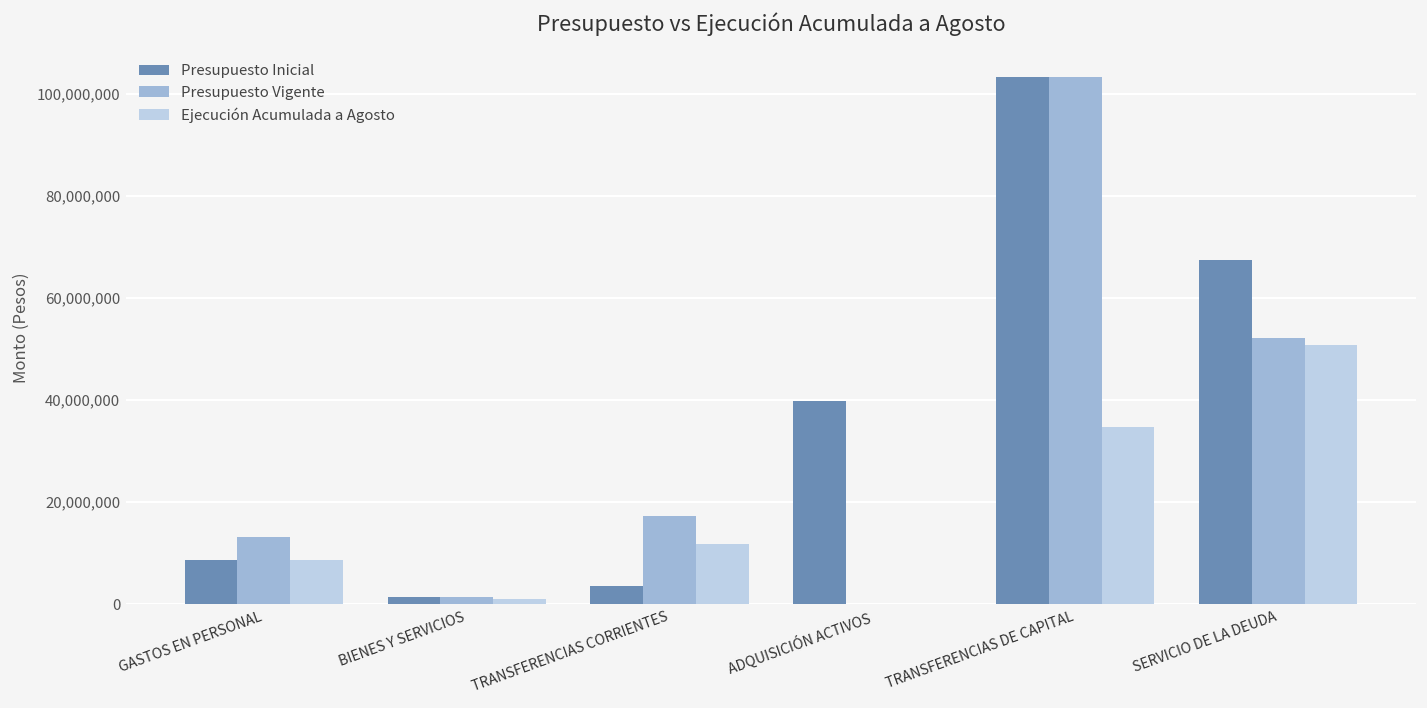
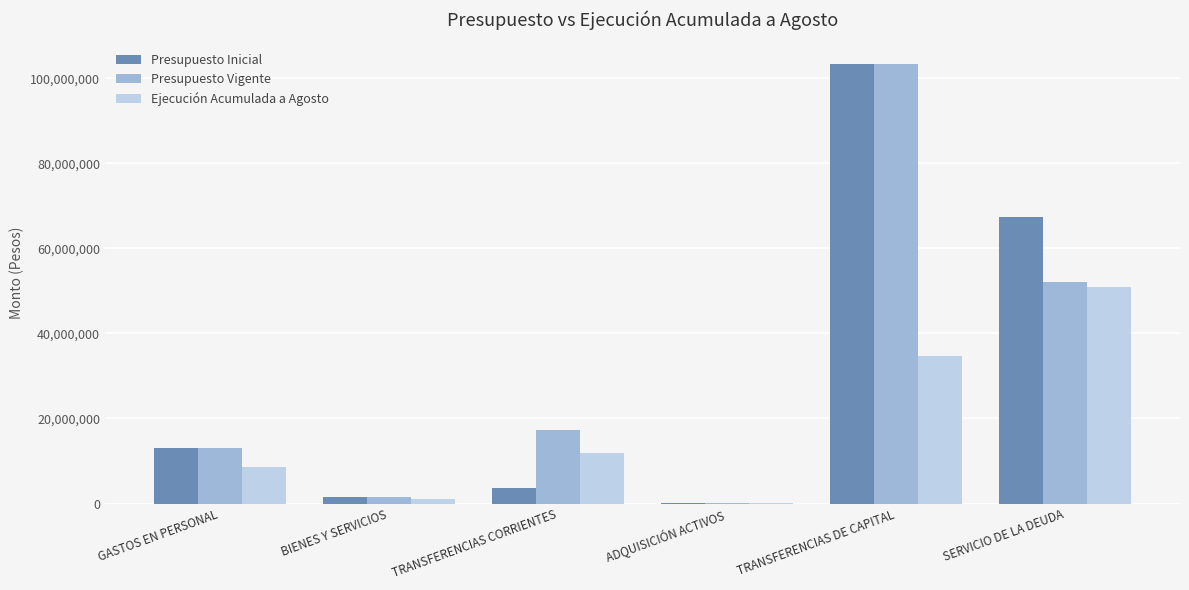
  {
    "Presupuesto Inicial": {
-     "GASTOS EN PERSONAL": "9,000,000",
+     "GASTOS EN PERSONAL": "13,000,000",
      "BIENES Y SERVICIOS": "1,000,000",
      "TRANSFERENCIAS CORRIENTES": "4,000,000",
-     "ADQUISICIÓN ACTIVOS": "40,000,000",
+     "ADQUISICIÓN ACTIVOS": "0",
      "TRANSFERENCIAS DE CAPITAL": "103,000,000",
      "SERVICIO DE LA DEUDA": "67,000,000"
    }
  }
